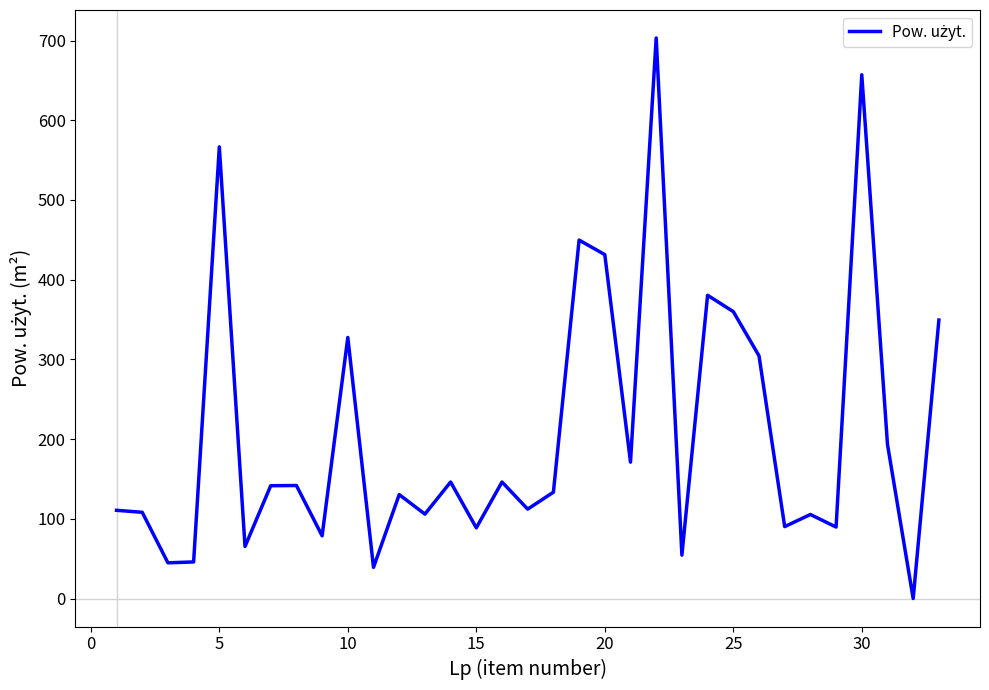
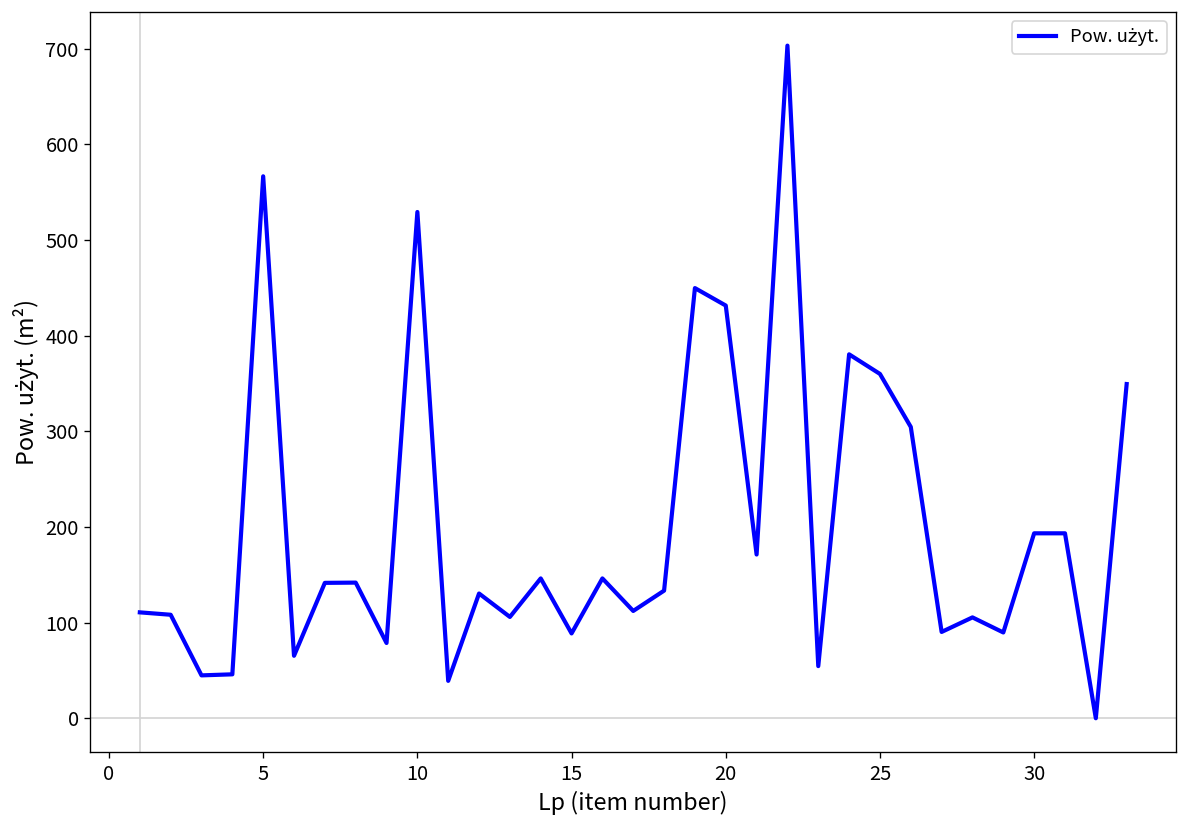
  {
    "5": 570,
-   "10": 330,
+   "10": 530,
    "15": 90,
    "20": 430,
    "25": 360,
-   "30": 660
+   "30": 190
  }
